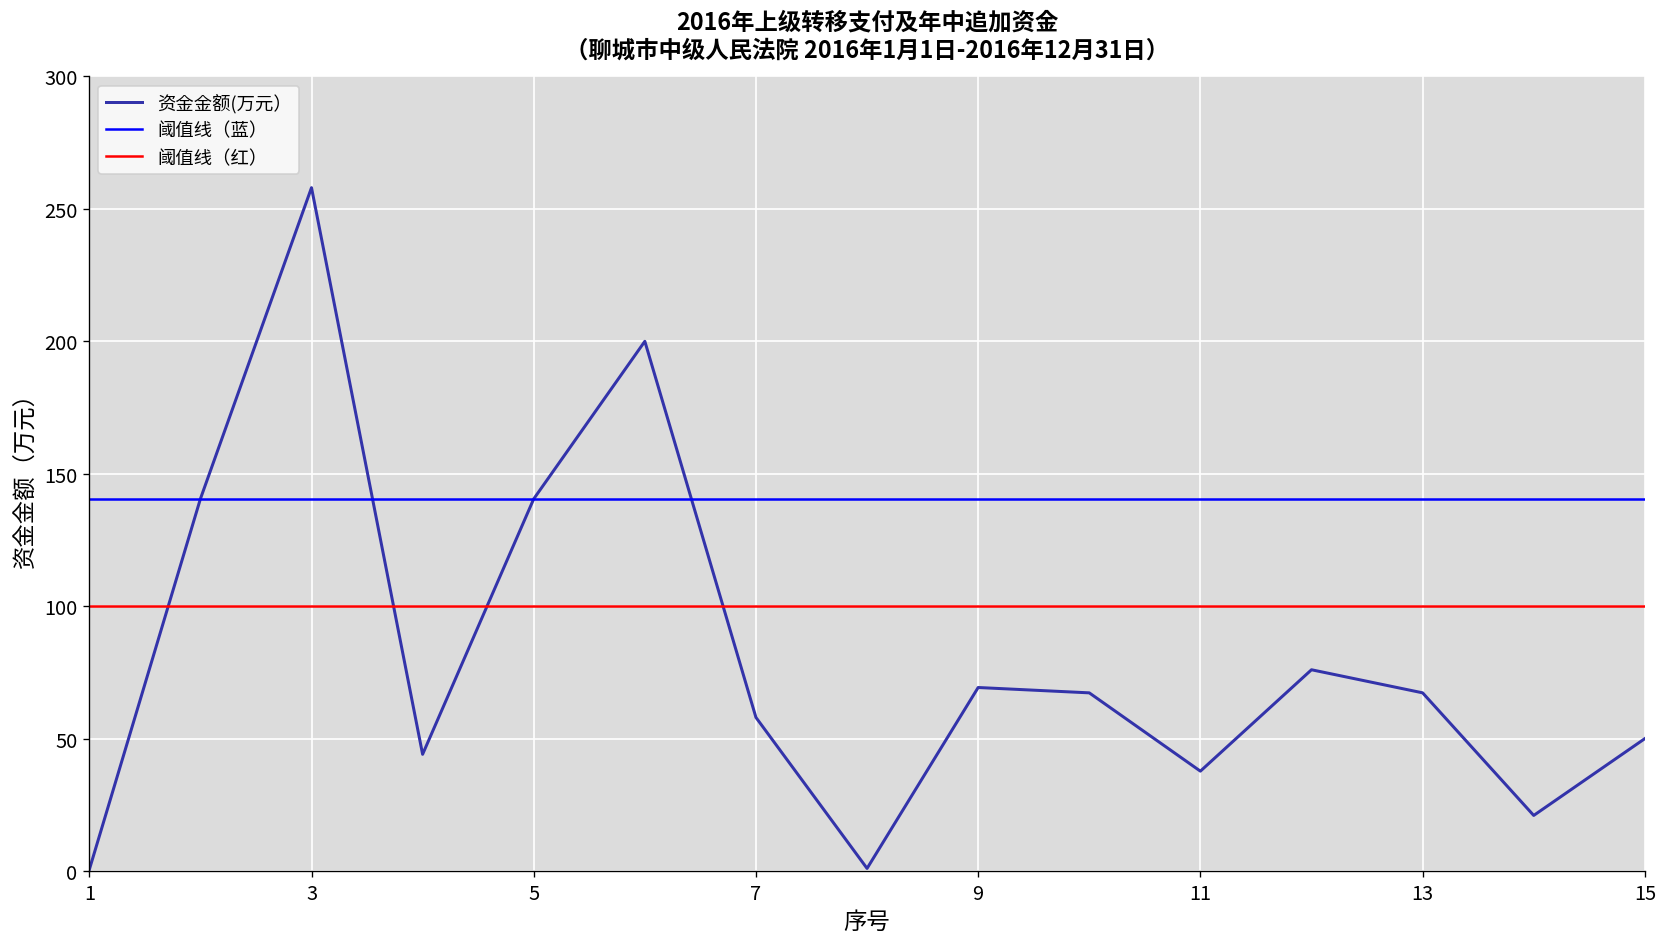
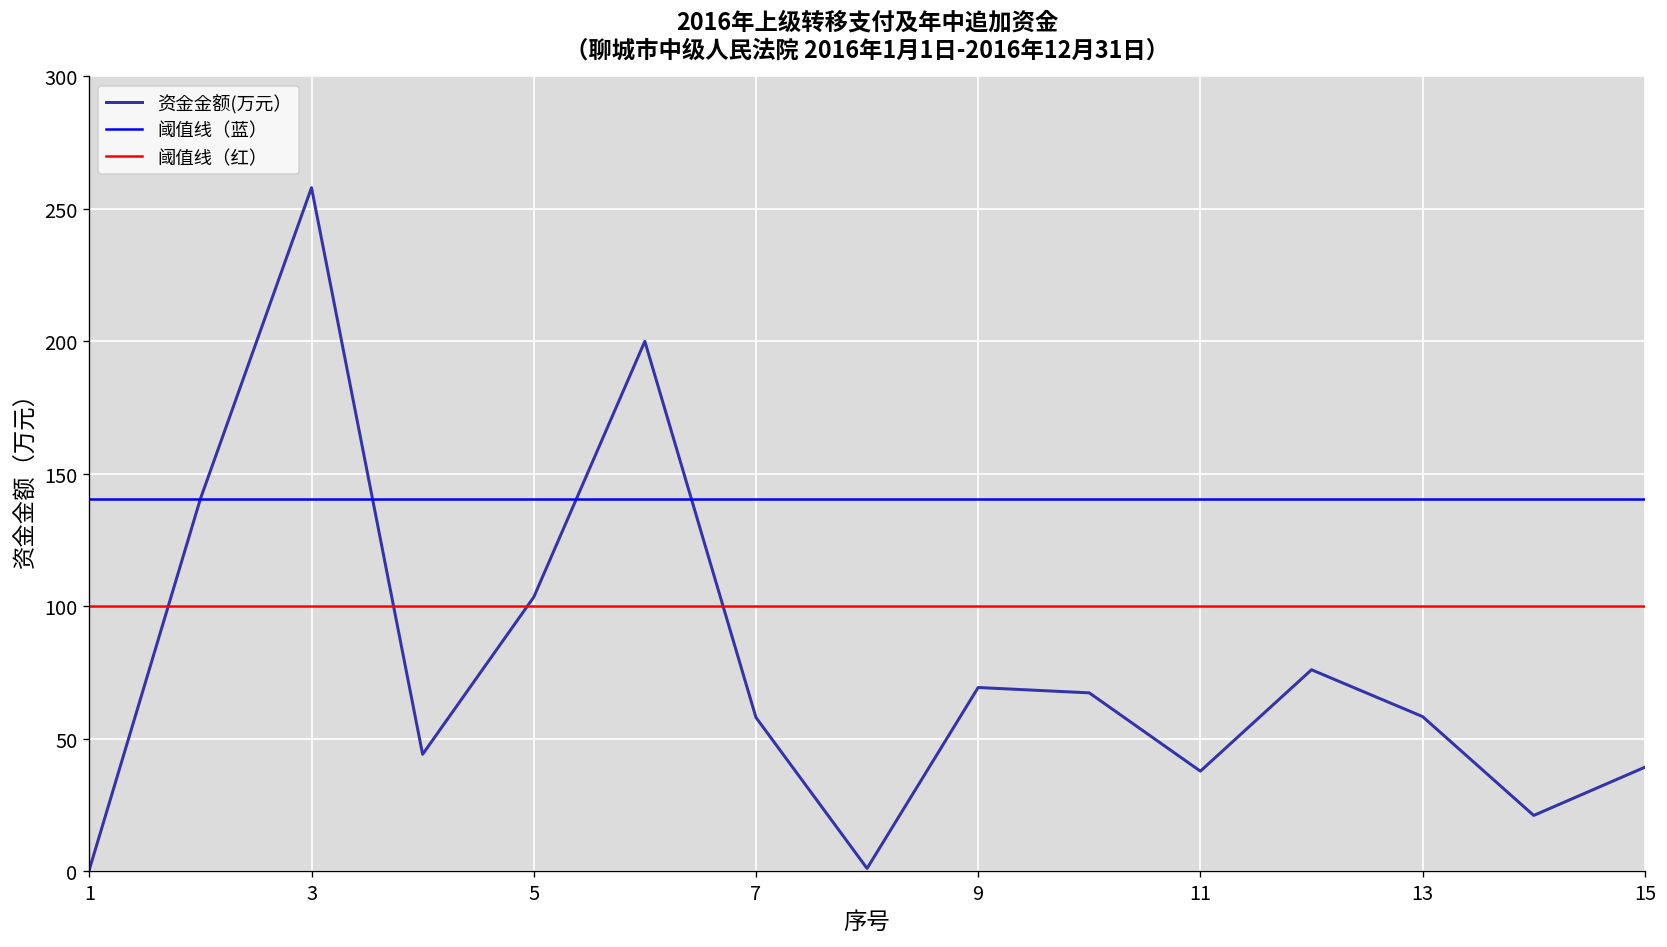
  {
    "1": 1,
    "3": 258,
-   "5": 141,
+   "5": 103,
    "7": 58,
    "9": 69,
    "11": 38,
-   "13": 67,
-   "15": 50
+   "13": 58,
+   "15": 39
  }
